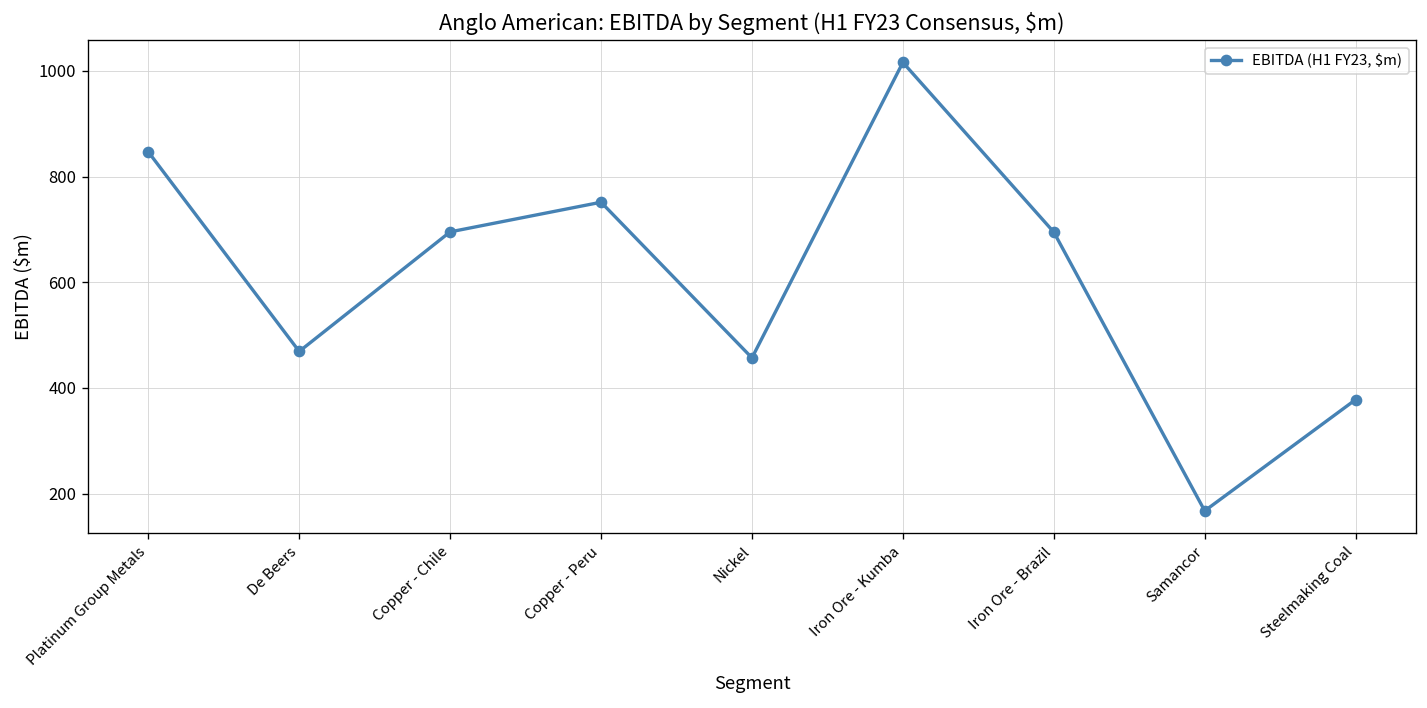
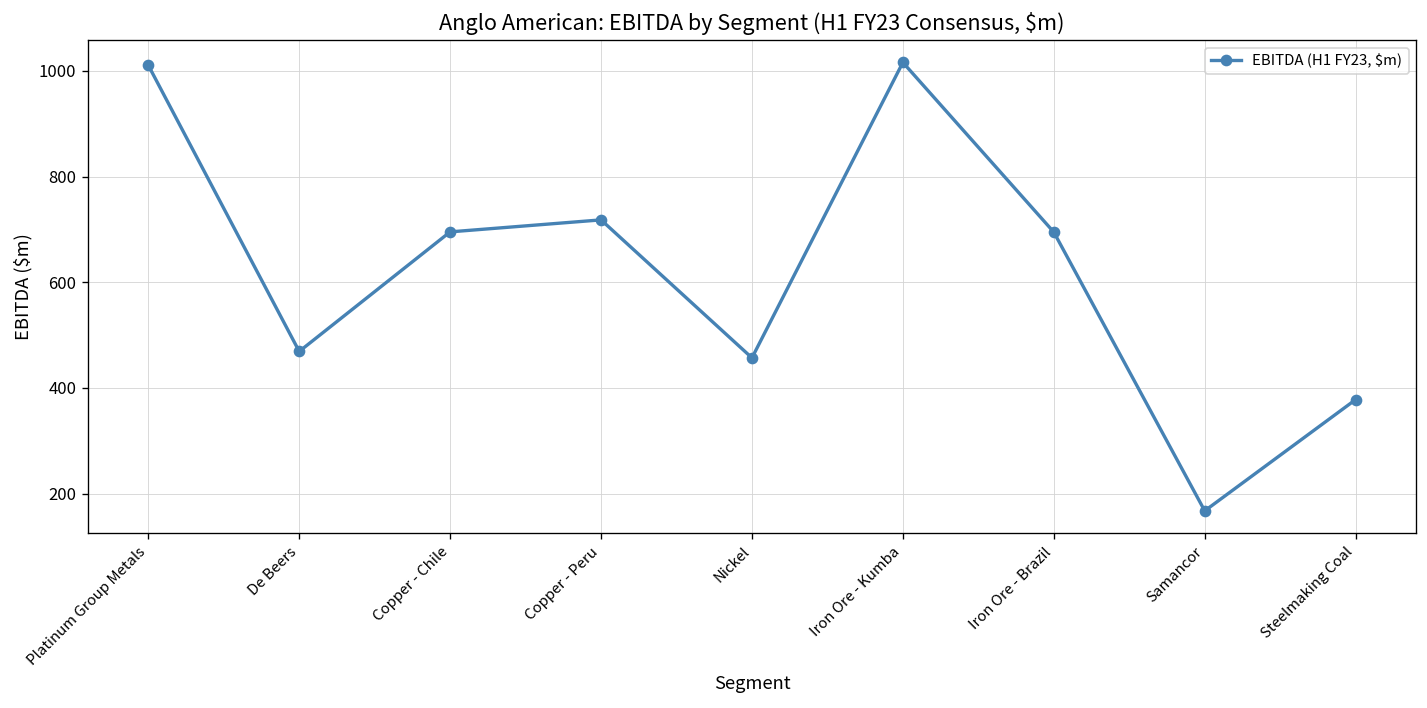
  {
-   "Platinum Group Metals": 850,
+   "Platinum Group Metals": 1010,
    "De Beers": 470,
    "Copper - Chile": 700,
-   "Copper - Peru": 750,
+   "Copper - Peru": 720,
    "Nickel": 460,
    "Iron Ore - Kumba": 1020,
    "Iron Ore - Brazil": 690,
    "Samancor": 170,
    "Steelmaking Coal": 380
  }
